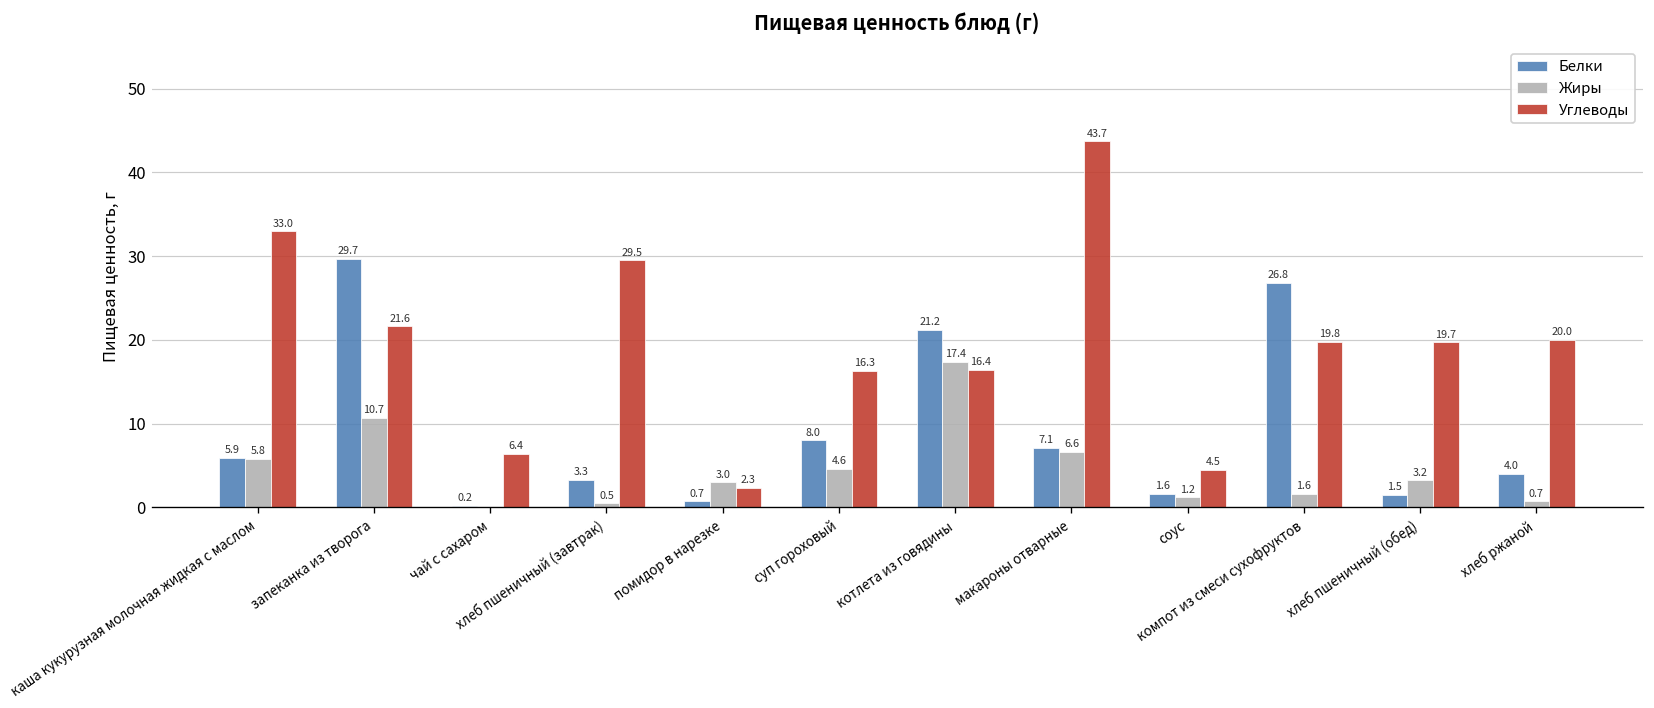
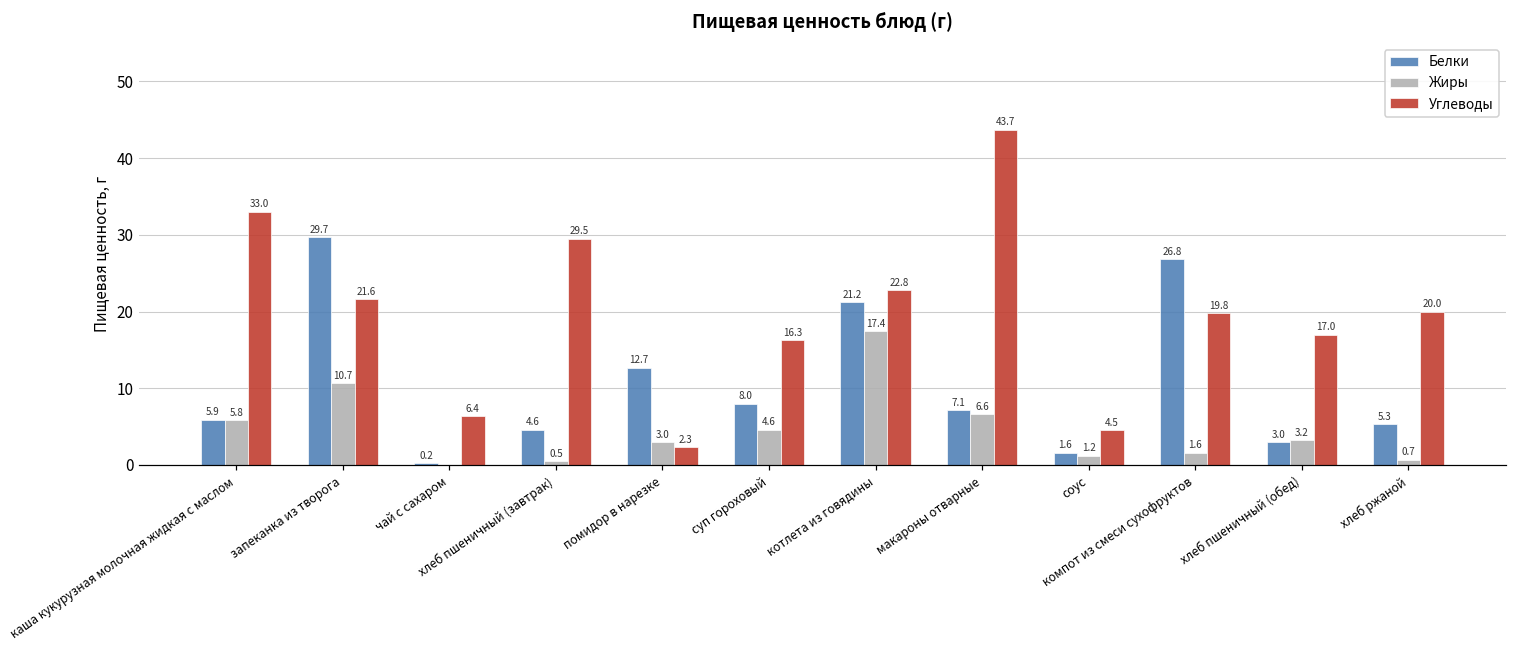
  {
    "Белки": {
      "каша кукурузная молочная жидкая с маслом": 5.9,
      "запеканка из творога": 29.7,
      "чай с сахаром": 0.2,
-     "хлеб пшеничный (завтрак)": 3.3,
-     "помидор в нарезке": 0.7,
+     "хлеб пшеничный (завтрак)": 4.6,
+     "помидор в нарезке": 12.7,
      "суп гороховый": 8.0,
      "котлета из говядины": 21.2,
      "макароны отварные": 7.1,
      "соус": 1.6,
      "компот из смеси сухофруктов": 26.8,
-     "хлеб пшеничный (обед)": 1.5,
-     "хлеб ржаной": 4.0
+     "хлеб пшеничный (обед)": 3.0,
+     "хлеб ржаной": 5.3
    },
    "Жиры": {
      "каша кукурузная молочная жидкая с маслом": 5.8,
      "запеканка из творога": 10.7,
      "хлеб пшеничный (завтрак)": 0.5,
      "помидор в нарезке": 3.0,
      "суп гороховый": 4.6,
      "котлета из говядины": 17.4,
      "макароны отварные": 6.6,
      "соус": 1.2,
      "компот из смеси сухофруктов": 1.6,
      "хлеб пшеничный (обед)": 3.2,
      "хлеб ржаной": 0.7
    },
    "Углеводы": {
      "каша кукурузная молочная жидкая с маслом": 33.0,
      "запеканка из творога": 21.6,
      "чай с сахаром": 6.4,
      "хлеб пшеничный (завтрак)": 29.5,
      "помидор в нарезке": 2.3,
      "суп гороховый": 16.3,
-     "котлета из говядины": 16.4,
+     "котлета из говядины": 22.8,
      "макароны отварные": 43.7,
      "соус": 4.5,
      "компот из смеси сухофруктов": 19.8,
-     "хлеб пшеничный (обед)": 19.7,
+     "хлеб пшеничный (обед)": 17.0,
      "хлеб ржаной": 20.0
    }
  }
